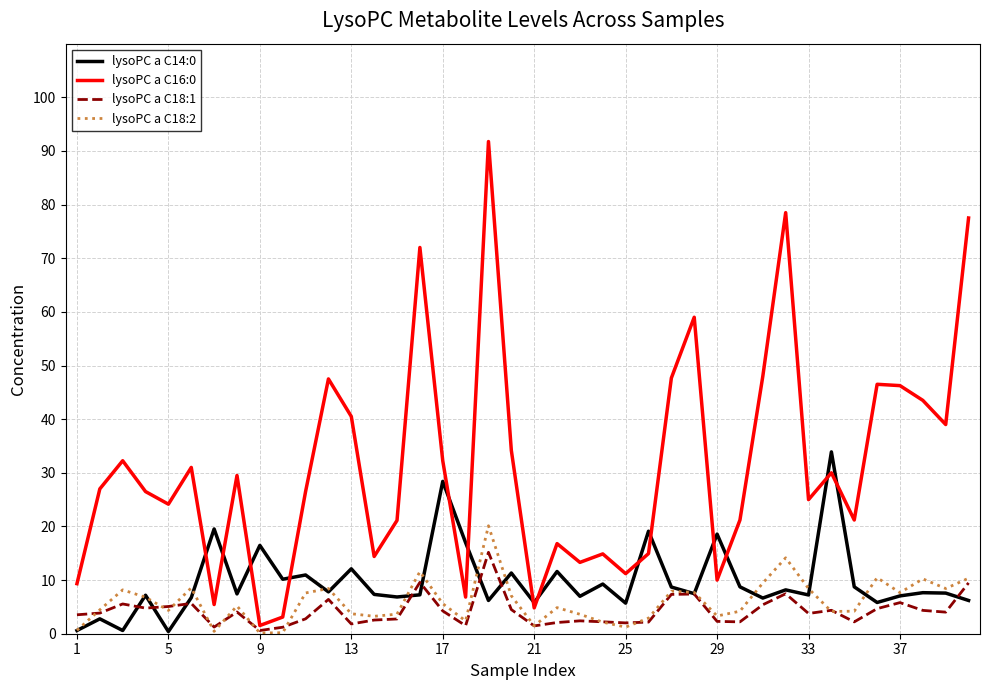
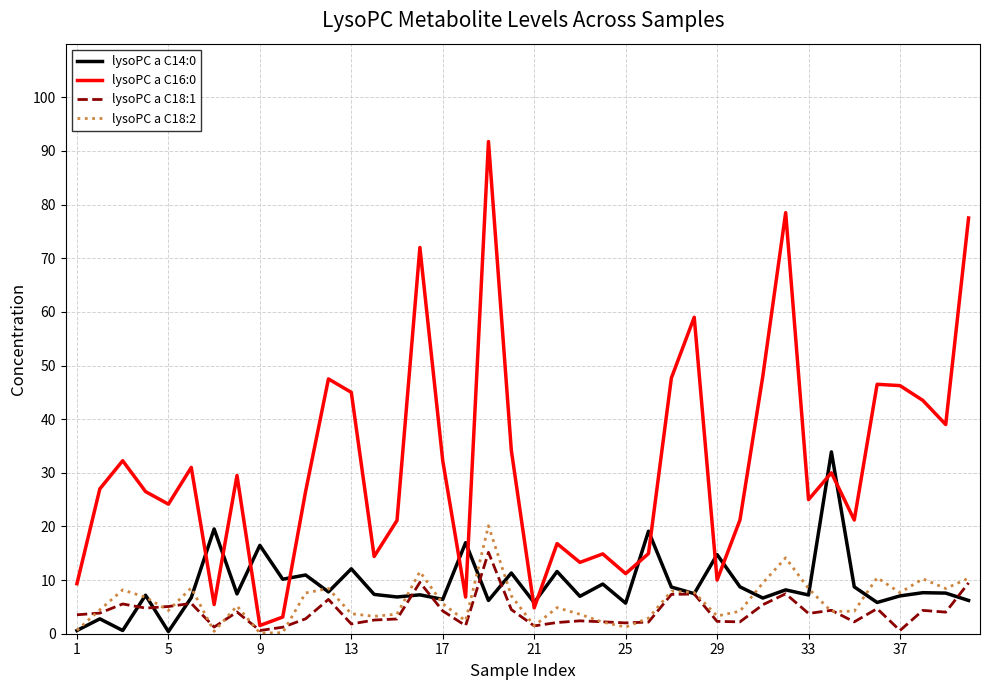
  {
    "lysoPC a C14:0": {
      "5": 0,
      "9": 16,
      "13": 12,
-     "17": 28,
+     "17": 6,
      "21": 6,
      "25": 6,
-     "29": 19,
+     "29": 15,
      "33": 7,
      "37": 7
    },
    "lysoPC a C16:0": {
      "1": 9,
      "5": 24,
      "9": 2,
-     "13": 41,
+     "13": 45,
      "17": 32,
      "21": 5,
      "25": 11,
      "29": 10,
      "33": 25,
      "37": 46
    },
    "lysoPC a C18:1": {
      "1": 4,
      "5": 5,
      "13": 2,
      "17": 4,
      "25": 2,
      "29": 2,
      "33": 4,
-     "37": 6
+     "37": 1
    },
    "lysoPC a C18:2": {
      "5": 4,
      "13": 4,
      "17": 6,
      "25": 1,
      "29": 3,
      "33": 8,
      "37": 8
    }
  }
